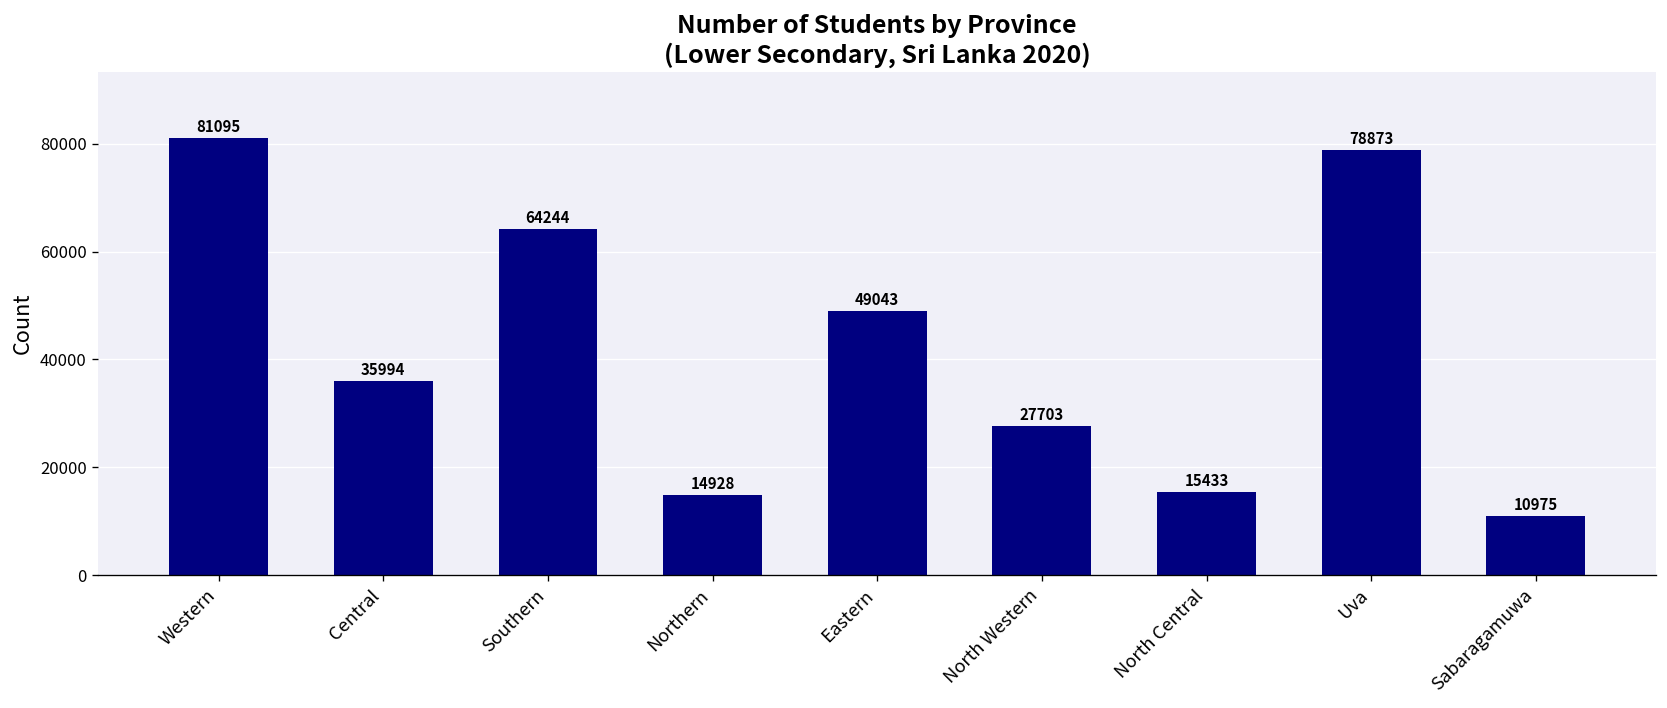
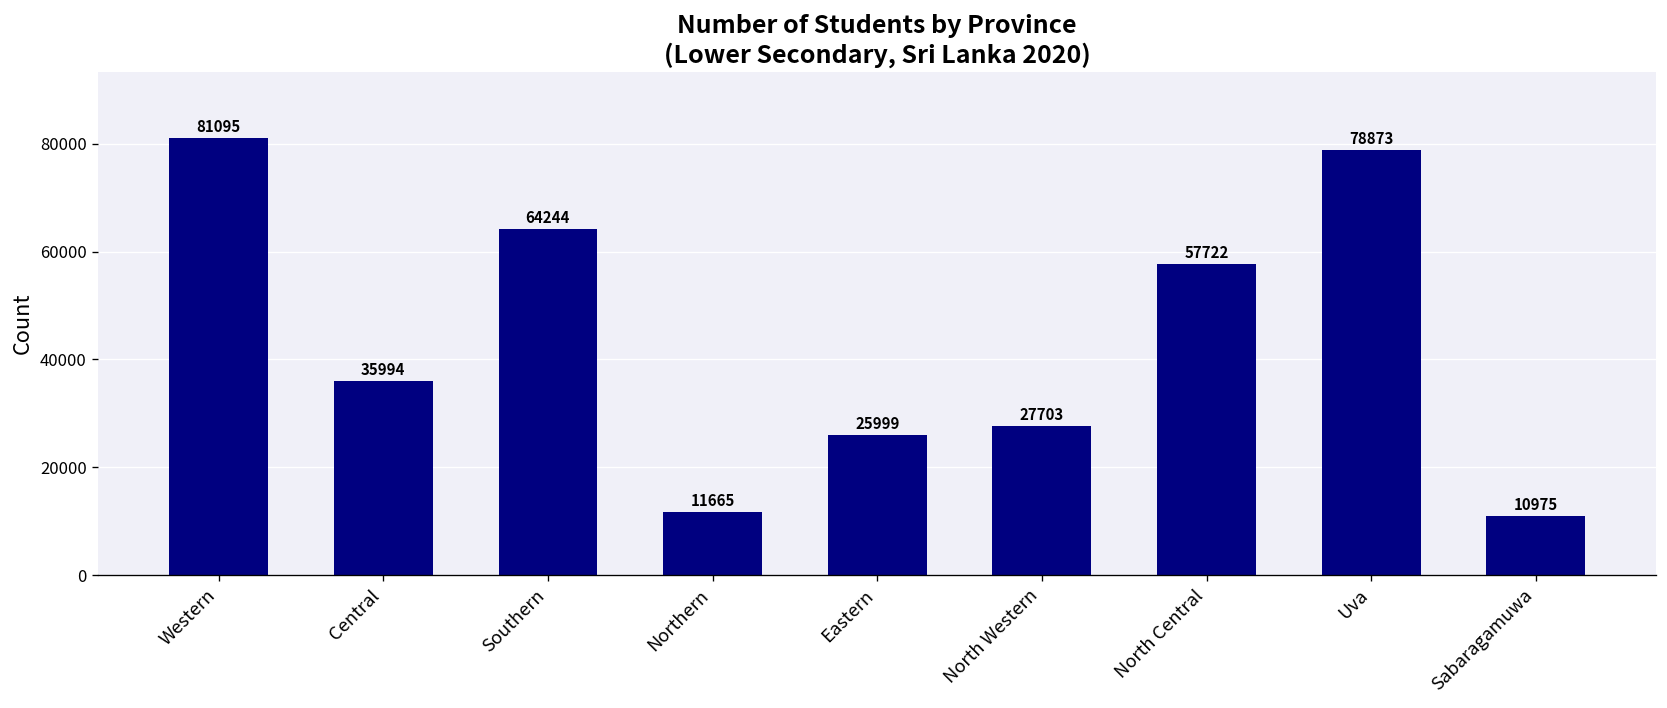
  {
    "Western": 81095,
    "Central": 35994,
    "Southern": 64244,
-   "Northern": 14928,
-   "Eastern": 49043,
+   "Northern": 11665,
+   "Eastern": 25999,
    "North Western": 27703,
-   "North Central": 15433,
+   "North Central": 57722,
    "Uva": 78873,
    "Sabaragamuwa": 10975
  }
